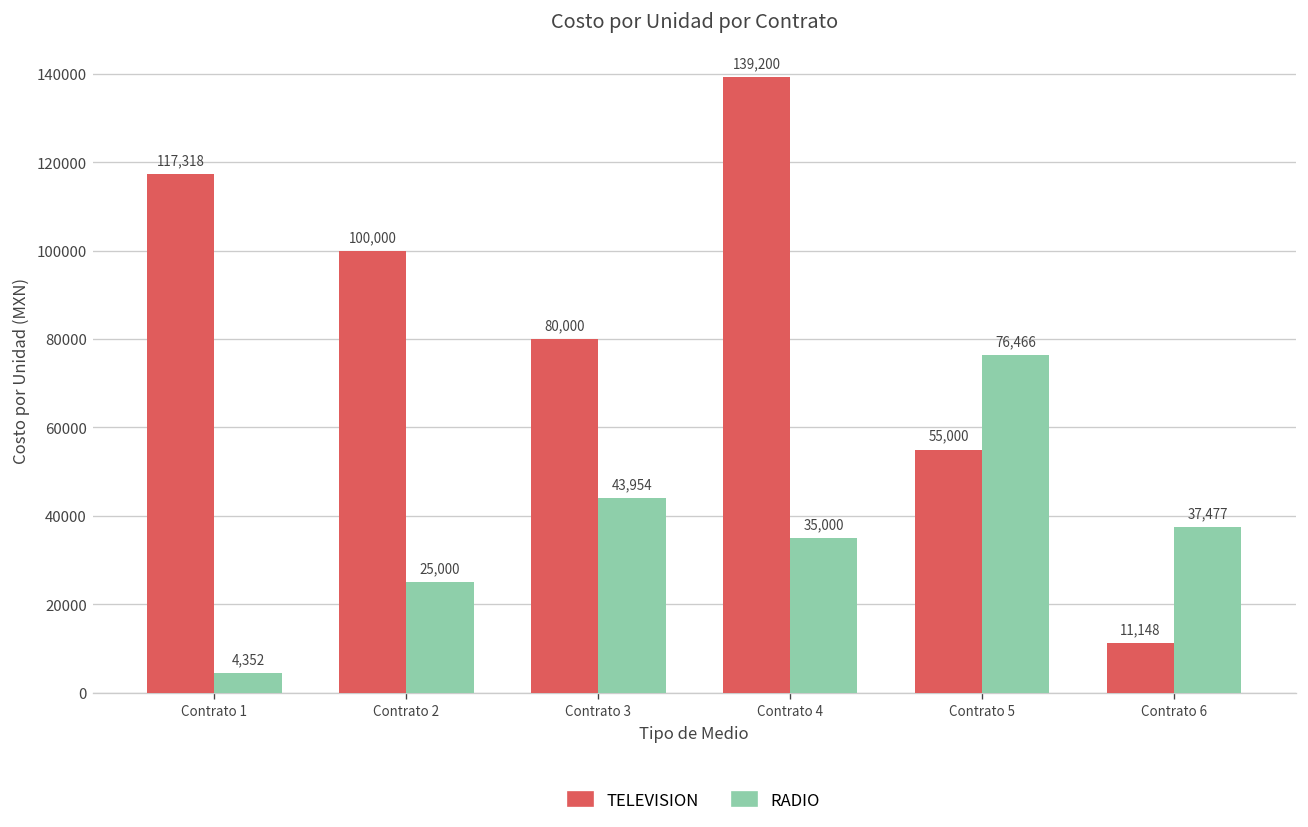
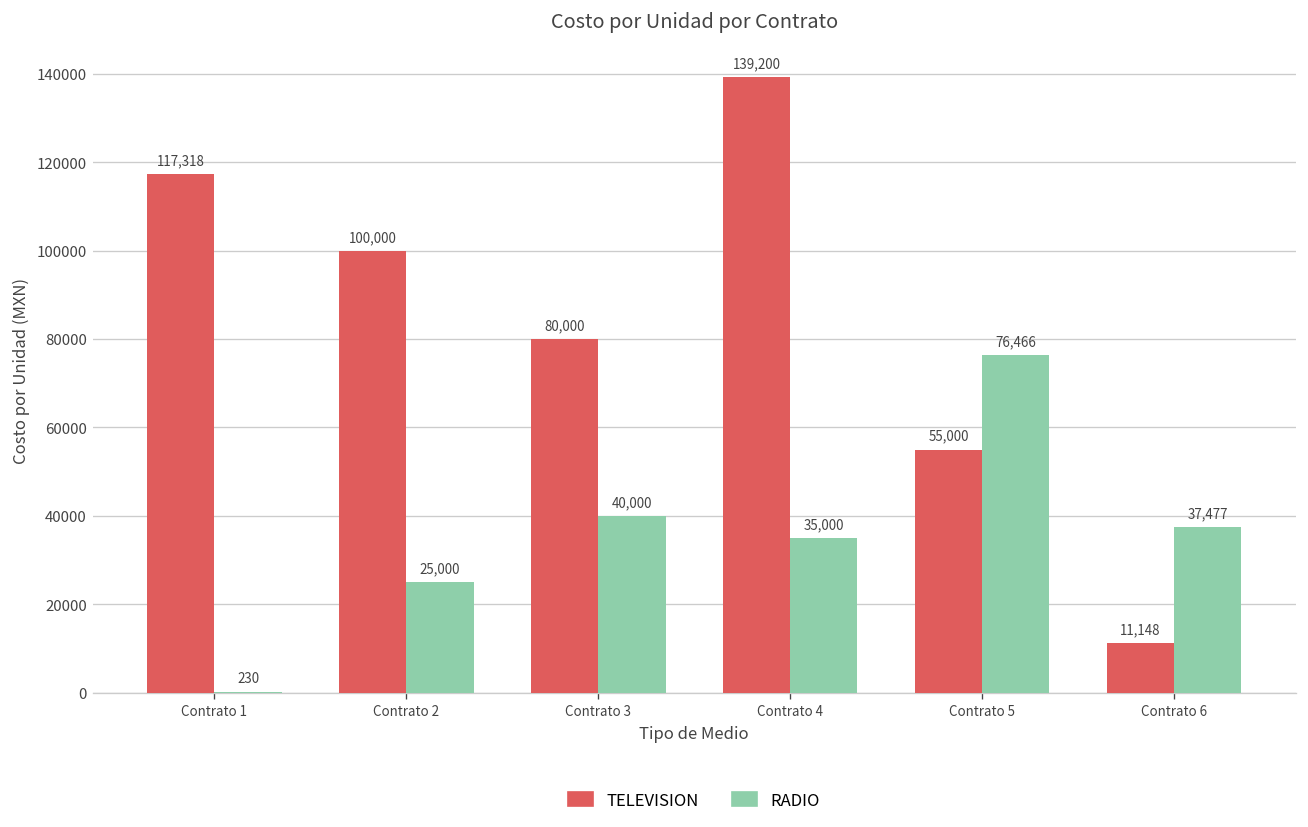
  {
    "TELEVISION": {
      "Contrato 1": "117,318",
      "Contrato 2": "100,000",
      "Contrato 3": "80,000",
      "Contrato 4": "139,200",
      "Contrato 5": "55,000",
      "Contrato 6": "11,148"
    },
    "RADIO": {
-     "Contrato 1": "4,352",
+     "Contrato 1": "230",
      "Contrato 2": "25,000",
-     "Contrato 3": "43,954",
+     "Contrato 3": "40,000",
      "Contrato 4": "35,000",
      "Contrato 5": "76,466",
      "Contrato 6": "37,477"
    }
  }
